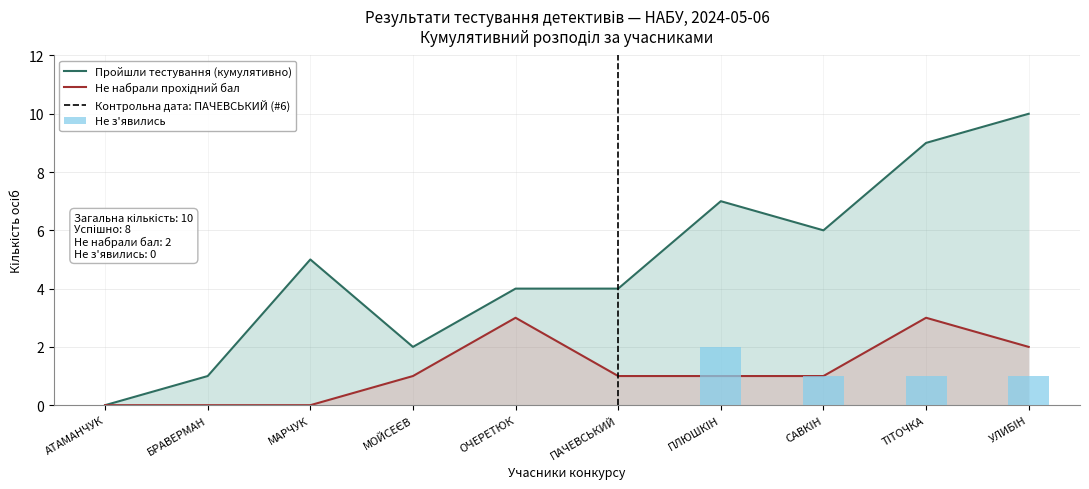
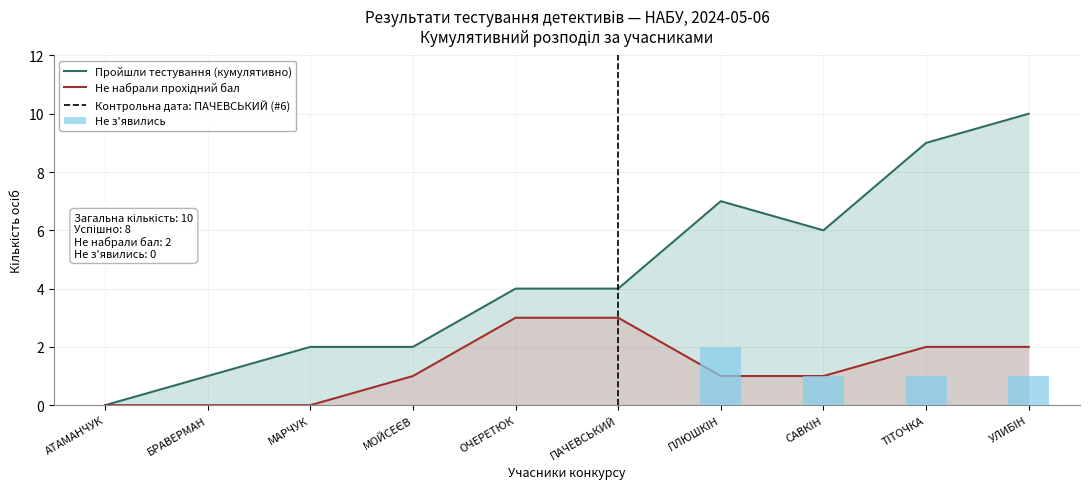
  {
    "Не з'явились": {
      "АТАМАНЧУК": 0,
      "БРАВЕРМАН": 0,
      "МАРЧУК": 0,
      "МОЙСЕЄВ": 0,
      "ОЧЕРЕТЮК": 0,
      "ПАЧЕВСЬКИЙ": 0,
      "ПЛЮШКІН": 2,
      "САВКІН": 1,
      "ТІТОЧКА": 1,
      "УЛИБІН": 1
    },
    "Пройшли тестування (кумулятивно)": {
      "БРАВЕРМАН": 1,
-     "МАРЧУК": 5,
+     "МАРЧУК": 2,
      "МОЙСЕЄВ": 2,
      "ОЧЕРЕТЮК": 4,
      "ПАЧЕВСЬКИЙ": 4,
      "ПЛЮШКІН": 7,
      "САВКІН": 6,
      "ТІТОЧКА": 9,
      "УЛИБІН": 10
    },
    "Не набрали прохідний бал": {
      "БРАВЕРМАН": 0,
      "МАРЧУК": 0,
      "МОЙСЕЄВ": 1,
      "ОЧЕРЕТЮК": 3,
-     "ПАЧЕВСЬКИЙ": 1,
+     "ПАЧЕВСЬКИЙ": 3,
      "ПЛЮШКІН": 1,
      "САВКІН": 1,
-     "ТІТОЧКА": 3,
+     "ТІТОЧКА": 2,
      "УЛИБІН": 2
    }
  }
